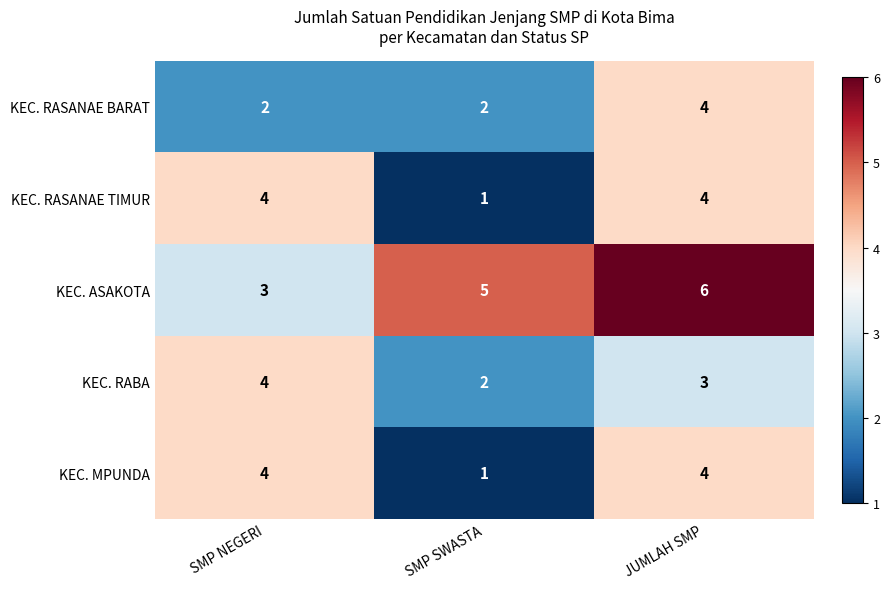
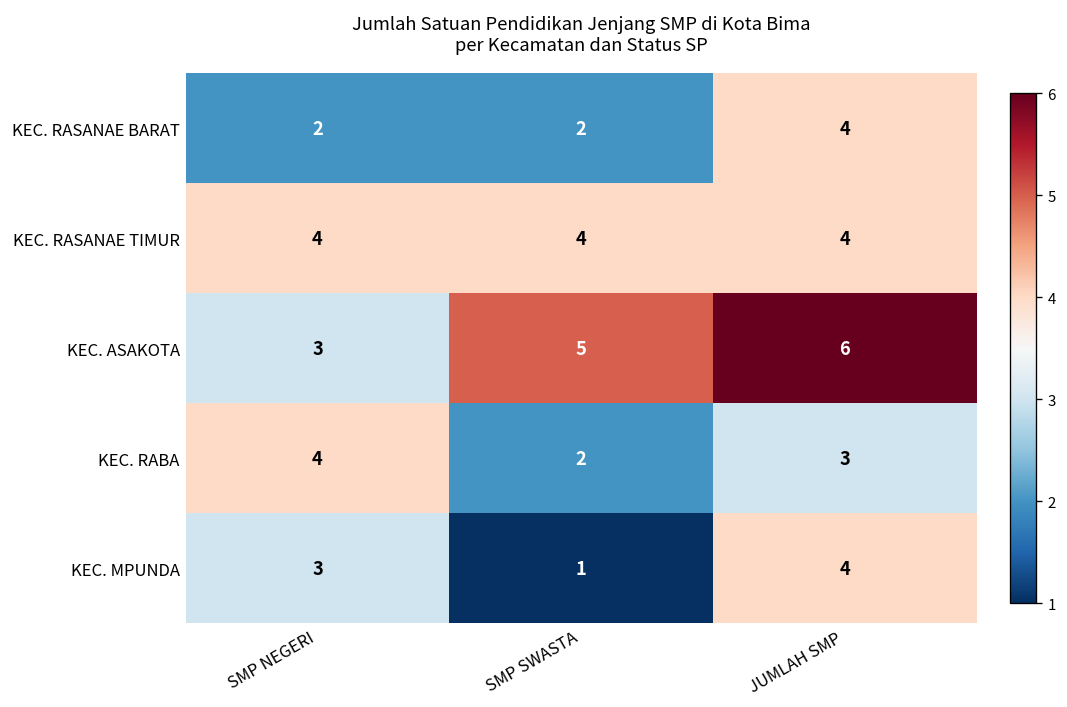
  {
    "KEC. RASANAE BARAT": {
      "SMP NEGERI": 2,
      "SMP SWASTA": 2,
      "JUMLAH SMP": 4
    },
    "KEC. RASANAE TIMUR": {
      "SMP NEGERI": 4,
-     "SMP SWASTA": 1,
+     "SMP SWASTA": 4,
      "JUMLAH SMP": 4
    },
    "KEC. ASAKOTA": {
      "SMP NEGERI": 3,
      "SMP SWASTA": 5,
      "JUMLAH SMP": 6
    },
    "KEC. RABA": {
      "SMP NEGERI": 4,
      "SMP SWASTA": 2,
      "JUMLAH SMP": 3
    },
    "KEC. MPUNDA": {
-     "SMP NEGERI": 4,
+     "SMP NEGERI": 3,
      "SMP SWASTA": 1,
      "JUMLAH SMP": 4
    }
  }
